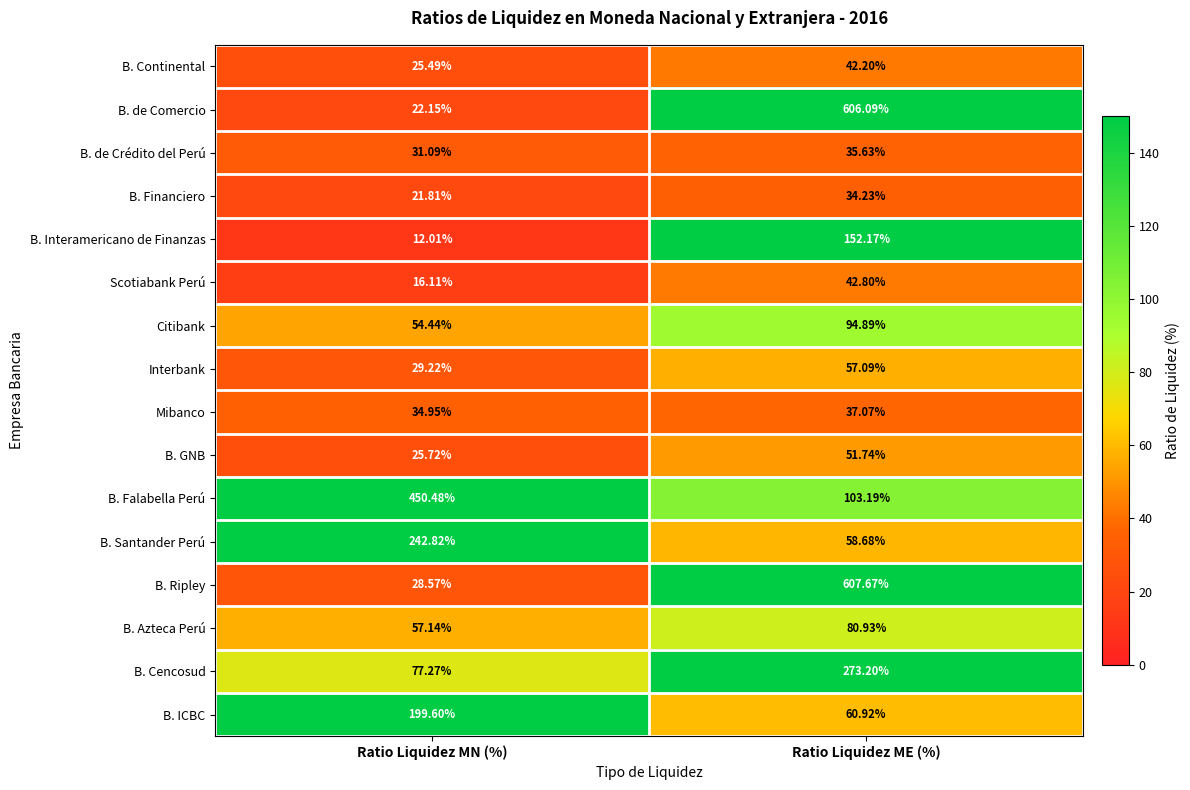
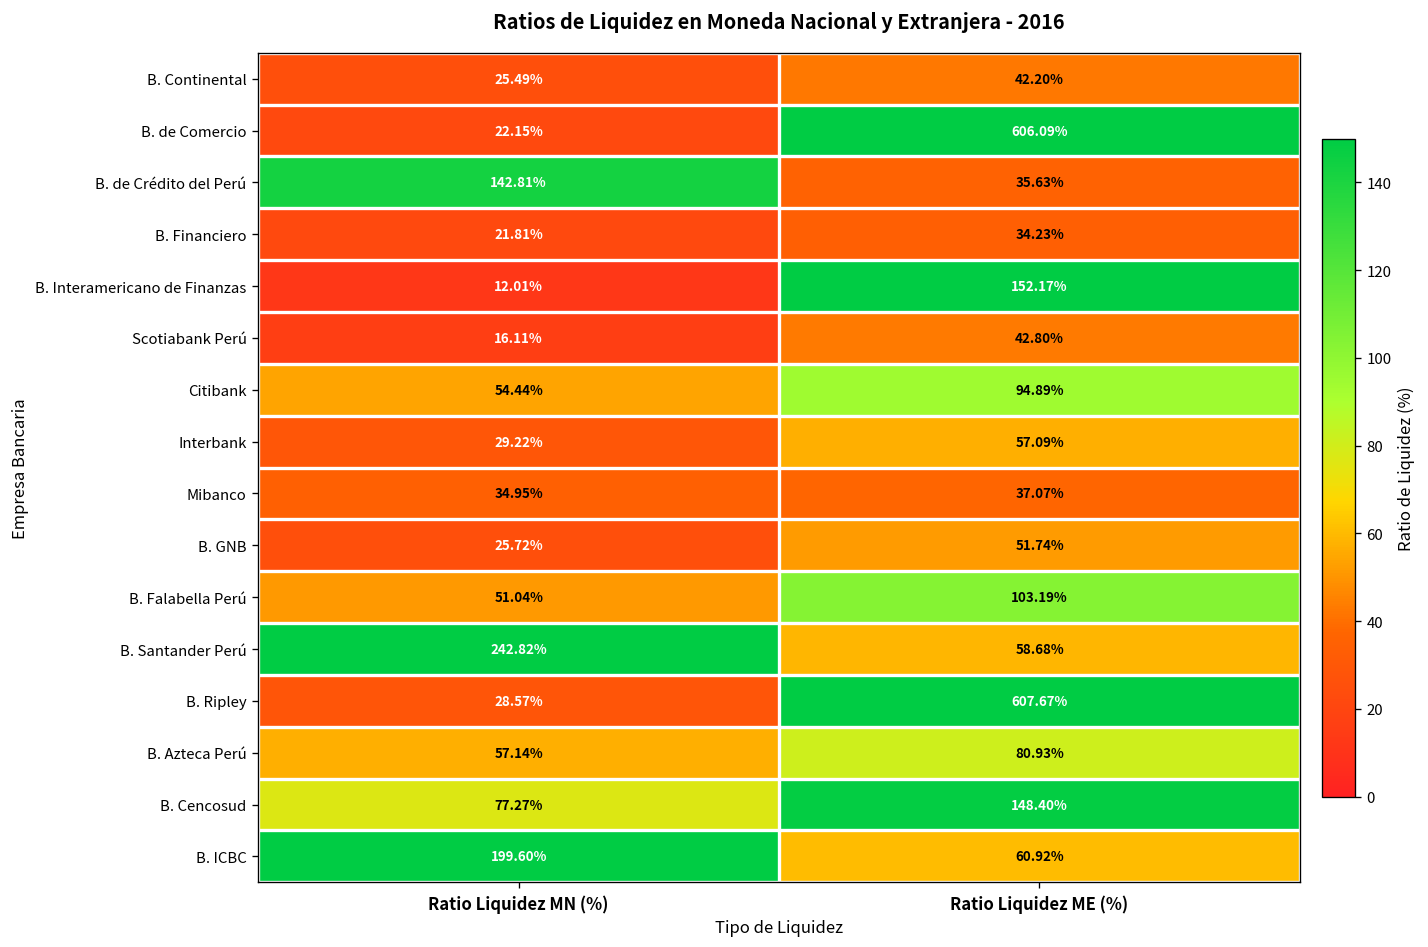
  {
    "B. Continental": {
      "Ratio Liquidez MN (%)": "25.49%",
      "Ratio Liquidez ME (%)": "42.20%"
    },
    "B. de Comercio": {
      "Ratio Liquidez MN (%)": "22.15%",
      "Ratio Liquidez ME (%)": "606.09%"
    },
    "B. de Crédito del Perú": {
-     "Ratio Liquidez MN (%)": "31.09%",
+     "Ratio Liquidez MN (%)": "142.81%",
      "Ratio Liquidez ME (%)": "35.63%"
    },
    "B. Financiero": {
      "Ratio Liquidez MN (%)": "21.81%",
      "Ratio Liquidez ME (%)": "34.23%"
    },
    "B. Interamericano de Finanzas": {
      "Ratio Liquidez MN (%)": "12.01%",
      "Ratio Liquidez ME (%)": "152.17%"
    },
    "Scotiabank Perú": {
      "Ratio Liquidez MN (%)": "16.11%",
      "Ratio Liquidez ME (%)": "42.80%"
    },
    "Citibank": {
      "Ratio Liquidez MN (%)": "54.44%",
      "Ratio Liquidez ME (%)": "94.89%"
    },
    "Interbank": {
      "Ratio Liquidez MN (%)": "29.22%",
      "Ratio Liquidez ME (%)": "57.09%"
    },
    "Mibanco": {
      "Ratio Liquidez MN (%)": "34.95%",
      "Ratio Liquidez ME (%)": "37.07%"
    },
    "B. GNB": {
      "Ratio Liquidez MN (%)": "25.72%",
      "Ratio Liquidez ME (%)": "51.74%"
    },
    "B. Falabella Perú": {
-     "Ratio Liquidez MN (%)": "450.48%",
+     "Ratio Liquidez MN (%)": "51.04%",
      "Ratio Liquidez ME (%)": "103.19%"
    },
    "B. Santander Perú": {
      "Ratio Liquidez MN (%)": "242.82%",
      "Ratio Liquidez ME (%)": "58.68%"
    },
    "B. Ripley": {
      "Ratio Liquidez MN (%)": "28.57%",
      "Ratio Liquidez ME (%)": "607.67%"
    },
    "B. Azteca Perú": {
      "Ratio Liquidez MN (%)": "57.14%",
      "Ratio Liquidez ME (%)": "80.93%"
    },
    "B. Cencosud": {
      "Ratio Liquidez MN (%)": "77.27%",
-     "Ratio Liquidez ME (%)": "273.20%"
+     "Ratio Liquidez ME (%)": "148.40%"
    },
    "B. ICBC": {
      "Ratio Liquidez MN (%)": "199.60%",
      "Ratio Liquidez ME (%)": "60.92%"
    }
  }
